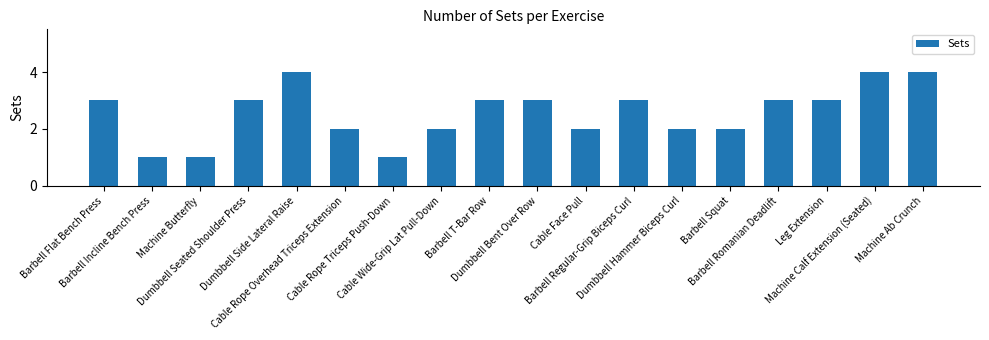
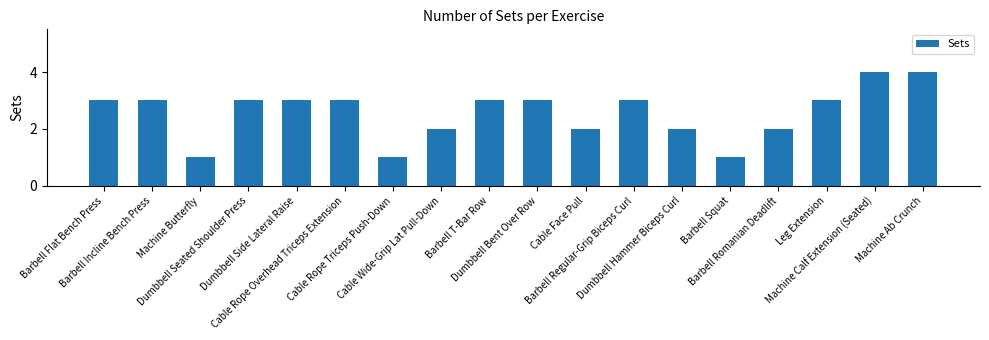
  {
    "Barbell Flat Bench Press": 3,
-   "Barbell Incline Bench Press": 1,
+   "Barbell Incline Bench Press": 3,
    "Machine Butterfly": 1,
    "Dumbbell Seated Shoulder Press": 3,
-   "Dumbbell Side Lateral Raise": 4,
-   "Cable Rope Overhead Triceps Extension": 2,
+   "Dumbbell Side Lateral Raise": 3,
+   "Cable Rope Overhead Triceps Extension": 3,
    "Cable Rope Triceps Push-Down": 1,
    "Cable Wide-Grip Lat Pull-Down": 2,
    "Barbell T-Bar Row": 3,
    "Dumbbell Bent Over Row": 3,
    "Cable Face Pull": 2,
    "Barbell Regular-Grip Biceps Curl": 3,
    "Dumbbell Hammer Biceps Curl": 2,
-   "Barbell Squat": 2,
-   "Barbell Romanian Deadlift": 3,
+   "Barbell Squat": 1,
+   "Barbell Romanian Deadlift": 2,
    "Leg Extension": 3,
    "Machine Calf Extension (Seated)": 4,
    "Machine Ab Crunch": 4
  }
